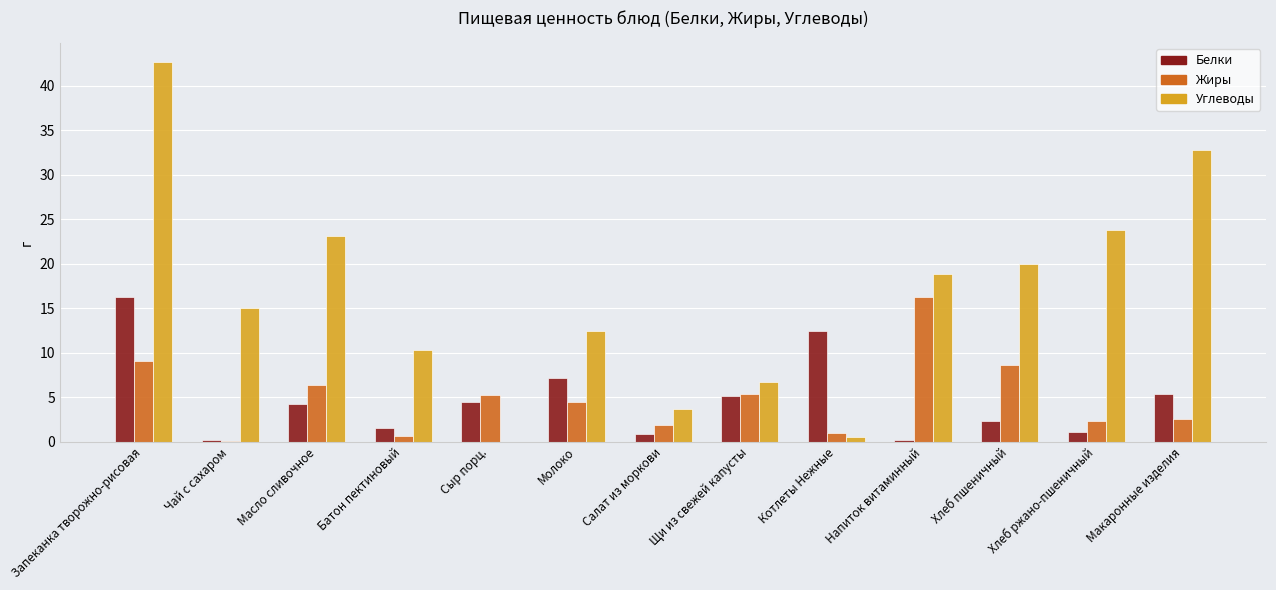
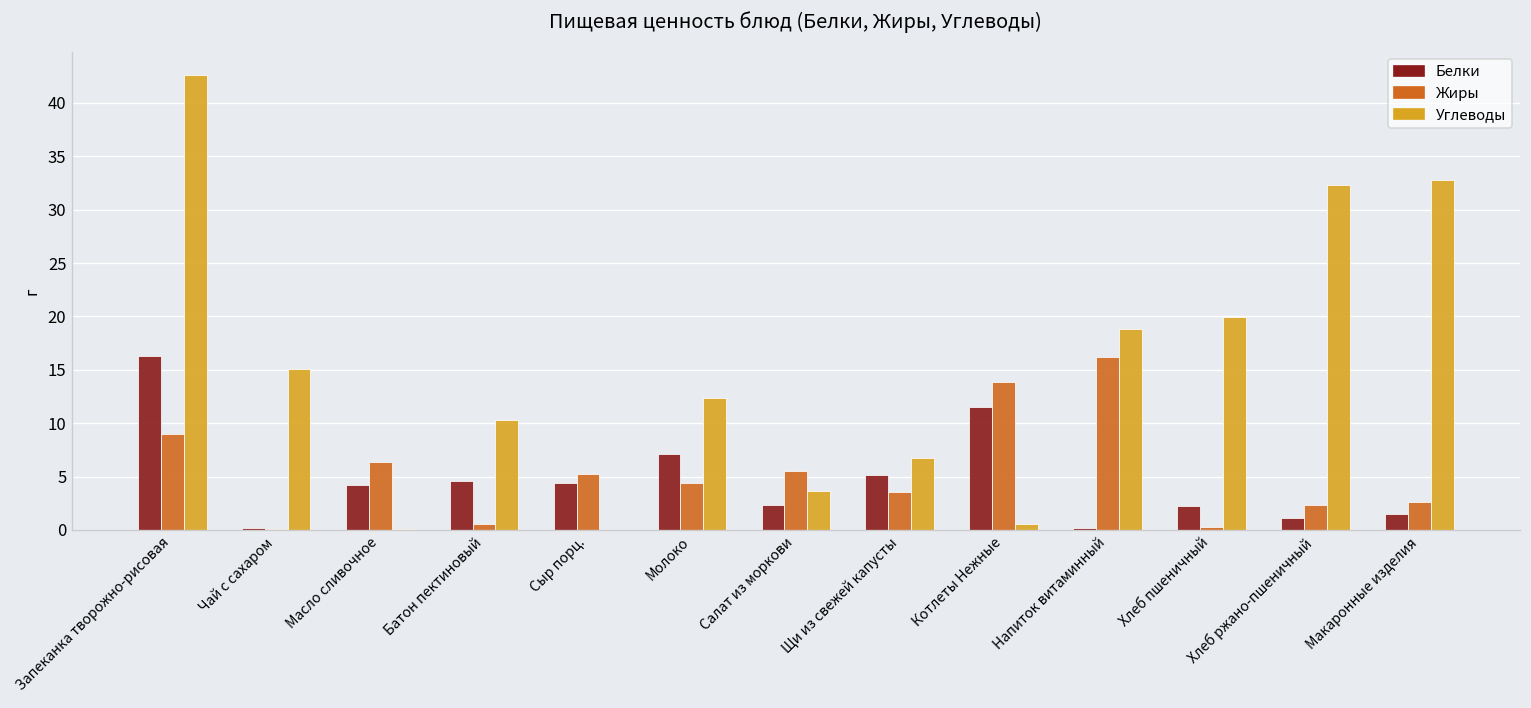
  {
    "Белки": {
      "Запеканка творожно-рисовая": 16,
      "Масло сливочное": 4,
-     "Батон пектиновый": 2,
+     "Батон пектиновый": 5,
      "Сыр порц.": 4,
      "Молоко": 7,
-     "Салат из моркови": 1,
+     "Салат из моркови": 2,
      "Щи из свежей капусты": 5,
-     "Котлеты Нежные": 12.5,
+     "Котлеты Нежные": 11.5,
      "Хлеб пшеничный": 2,
      "Хлеб ржано-пшеничный": 1,
-     "Макаронные изделия": 5
+     "Макаронные изделия": 2
    },
    "Жиры": {
      "Запеканка творожно-рисовая": 9,
      "Масло сливочное": 6,
      "Батон пектиновый": 1,
      "Сыр порц.": 5,
      "Молоко": 4,
-     "Салат из моркови": 2,
-     "Щи из свежей капусты": 5,
-     "Котлеты Нежные": 1,
+     "Салат из моркови": 6,
+     "Щи из свежей капусты": 4,
+     "Котлеты Нежные": 14,
      "Напиток витаминный": 16,
-     "Хлеб пшеничный": 9,
+     "Хлеб пшеничный": 0,
      "Хлеб ржано-пшеничный": 2,
      "Макаронные изделия": 3
    },
    "Углеводы": {
      "Запеканка творожно-рисовая": 43,
      "Чай с сахаром": 15,
-     "Масло сливочное": 23,
+     "Масло сливочное": 0,
      "Батон пектиновый": 10,
      "Сыр порц.": 0,
      "Молоко": 12,
      "Салат из моркови": 4,
      "Щи из свежей капусты": 7,
      "Котлеты Нежные": 1,
      "Напиток витаминный": 19,
      "Хлеб пшеничный": 20,
-     "Хлеб ржано-пшеничный": 24,
+     "Хлеб ржано-пшеничный": 32,
      "Макаронные изделия": 33
    }
  }
